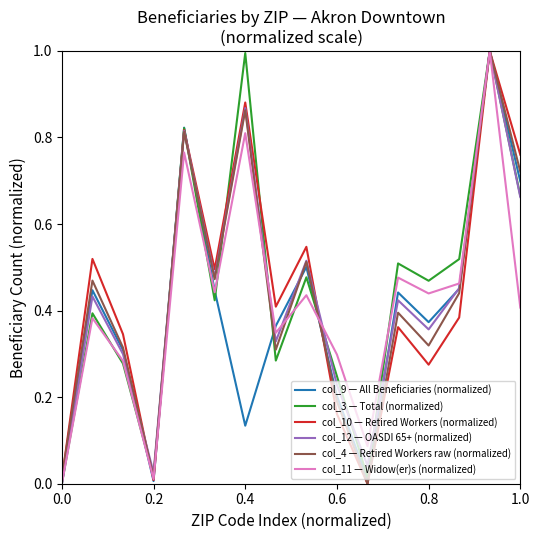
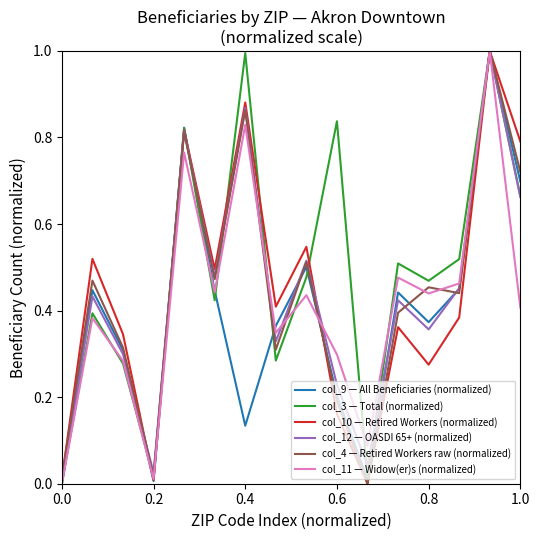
  {
    "col_9 — All Beneficiaries (normalized)": {
      "0.4": 0.13,
      "0.8": 0.37,
      "1.0": 0.70
    },
    "col_3 — Total (normalized)": {
      "0.4": 1.00,
-     "0.6": 0.25,
+     "0.6": 0.84,
      "0.8": 0.47
    },
    "col_10 — Retired Workers (normalized)": {
      "0.4": 0.88,
      "0.8": 0.28,
-     "1.0": 0.76
+     "1.0": 0.79
    },
    "col_12 — OASDI 65+ (normalized)": {
      "0.2": 0.03,
      "0.8": 0.36
    },
    "col_4 — Retired Workers raw (normalized)": {
-     "0.8": 0.32,
+     "0.8": 0.45,
      "1.0": 0.72
    },
    "col_11 — Widow(er)s (normalized)": {
-     "0.4": 0.81,
+     "0.4": 0.83,
      "0.6": 0.30,
      "0.8": 0.44,
      "1.0": 0.41
    }
  }
